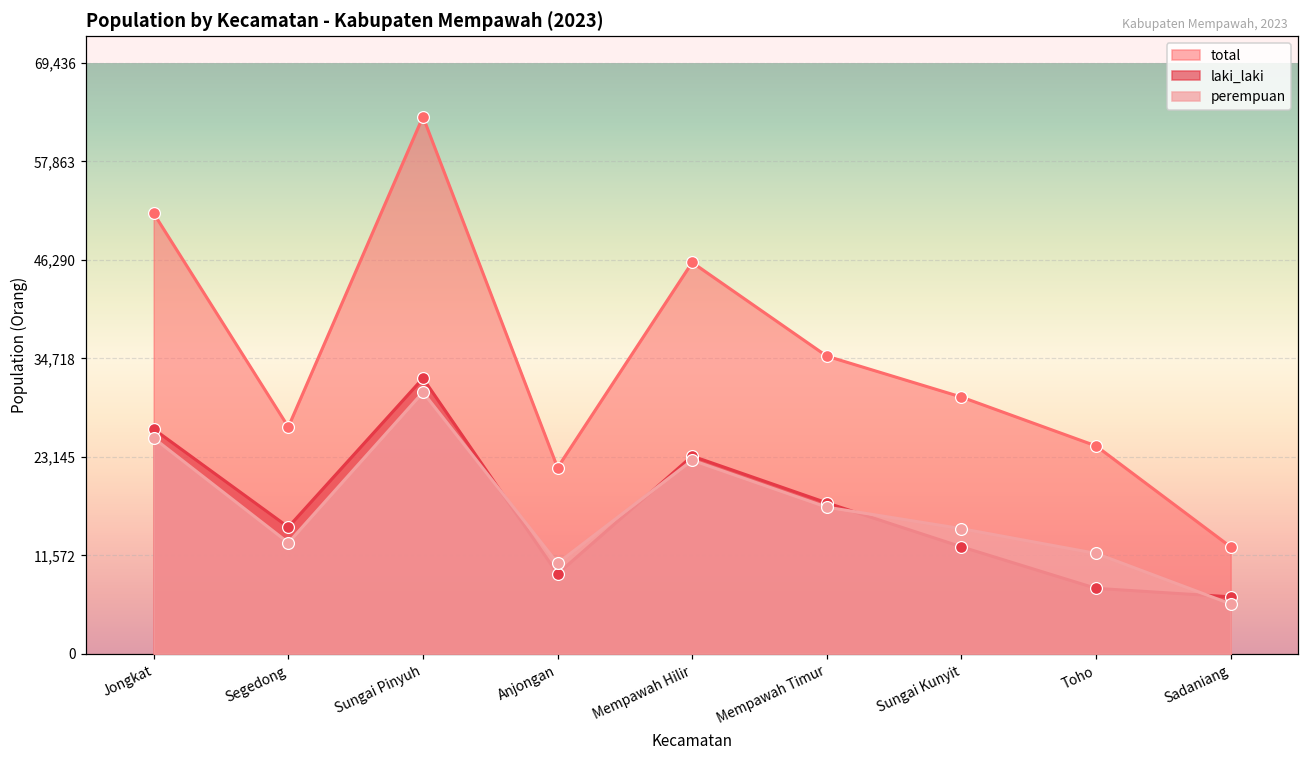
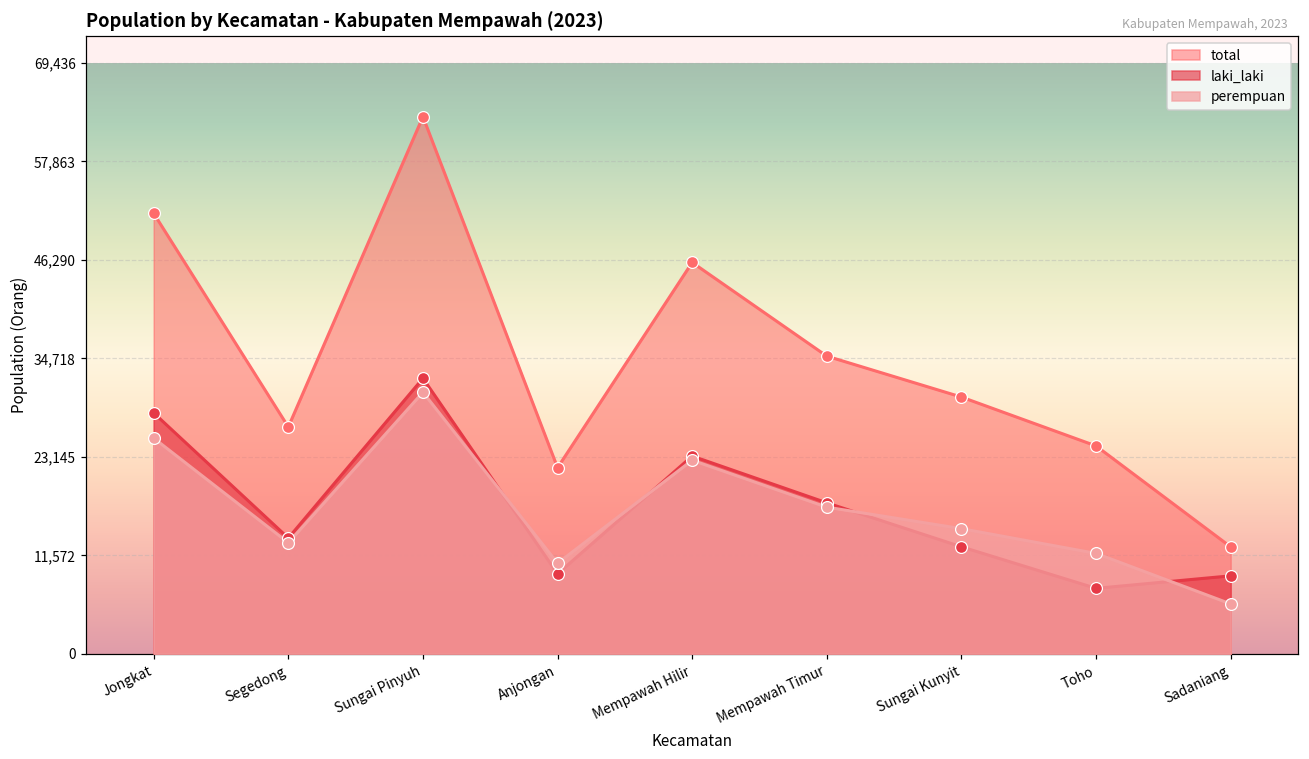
  {
    "laki_laki": {
-     "Jongkat": "26,000",
-     "Segedong": "15,000",
+     "Jongkat": "28,000",
+     "Segedong": "14,000",
      "Sungai Pinyuh": "32,000",
      "Anjongan": "9,000",
      "Mempawah Hilir": "23,000",
      "Mempawah Timur": "18,000",
      "Sungai Kunyit": "13,000",
      "Toho": "8,000",
-     "Sadaniang": "7,000"
+     "Sadaniang": "9,000"
    }
  }
